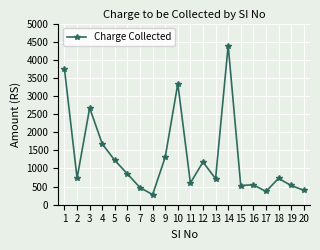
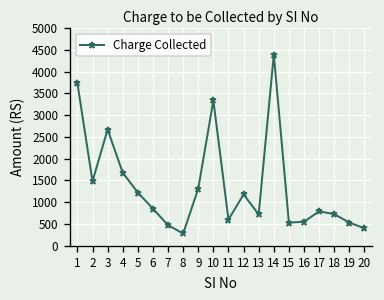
  {
    "1": 3700,
-   "2": 700,
+   "2": 1500,
    "3": 2700,
    "4": 1700,
    "5": 1200,
    "6": 900,
    "7": 500,
    "8": 300,
    "9": 1300,
    "10": 3300,
    "11": 600,
    "12": 1200,
    "13": 700,
    "14": 4400,
    "15": 500,
    "16": 600,
-   "17": 400,
+   "17": 800,
    "18": 700,
    "19": 500,
    "20": 400
  }
